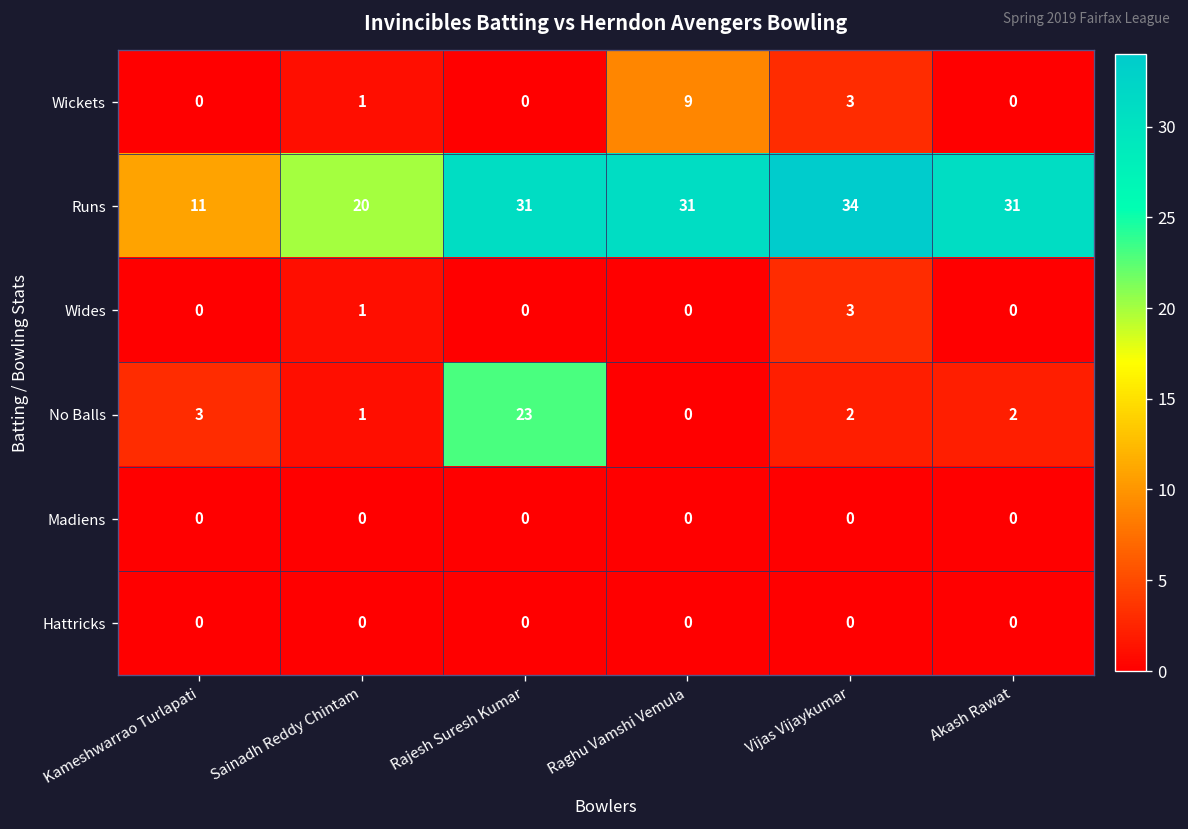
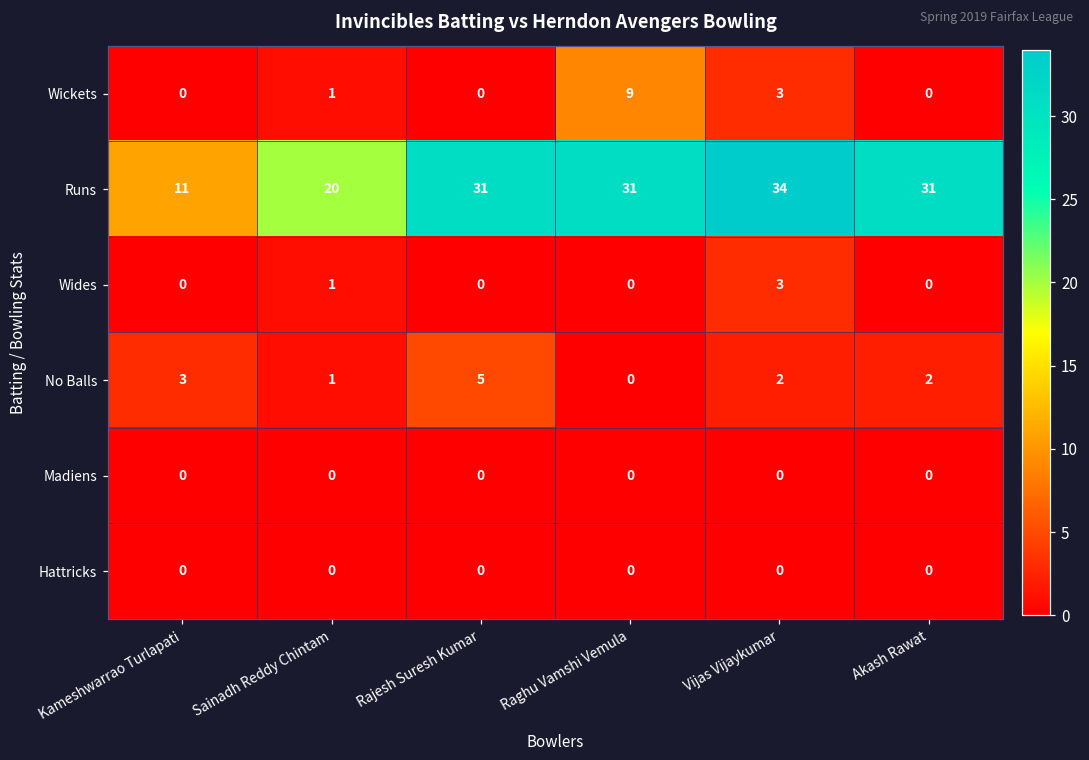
  {
    "Wickets": {
      "Kameshwarrao Turlapati": 0,
      "Sainadh Reddy Chintam": 1,
      "Rajesh Suresh Kumar": 0,
      "Raghu Vamshi Vemula": 9,
      "Vijas Vijaykumar": 3,
      "Akash Rawat": 0
    },
    "Runs": {
      "Kameshwarrao Turlapati": 11,
      "Sainadh Reddy Chintam": 20,
      "Rajesh Suresh Kumar": 31,
      "Raghu Vamshi Vemula": 31,
      "Vijas Vijaykumar": 34,
      "Akash Rawat": 31
    },
    "Wides": {
      "Kameshwarrao Turlapati": 0,
      "Sainadh Reddy Chintam": 1,
      "Rajesh Suresh Kumar": 0,
      "Raghu Vamshi Vemula": 0,
      "Vijas Vijaykumar": 3,
      "Akash Rawat": 0
    },
    "No Balls": {
      "Kameshwarrao Turlapati": 3,
      "Sainadh Reddy Chintam": 1,
-     "Rajesh Suresh Kumar": 23,
+     "Rajesh Suresh Kumar": 5,
      "Raghu Vamshi Vemula": 0,
      "Vijas Vijaykumar": 2,
      "Akash Rawat": 2
    },
    "Madiens": {
      "Kameshwarrao Turlapati": 0,
      "Sainadh Reddy Chintam": 0,
      "Rajesh Suresh Kumar": 0,
      "Raghu Vamshi Vemula": 0,
      "Vijas Vijaykumar": 0,
      "Akash Rawat": 0
    },
    "Hattricks": {
      "Kameshwarrao Turlapati": 0,
      "Sainadh Reddy Chintam": 0,
      "Rajesh Suresh Kumar": 0,
      "Raghu Vamshi Vemula": 0,
      "Vijas Vijaykumar": 0,
      "Akash Rawat": 0
    }
  }
